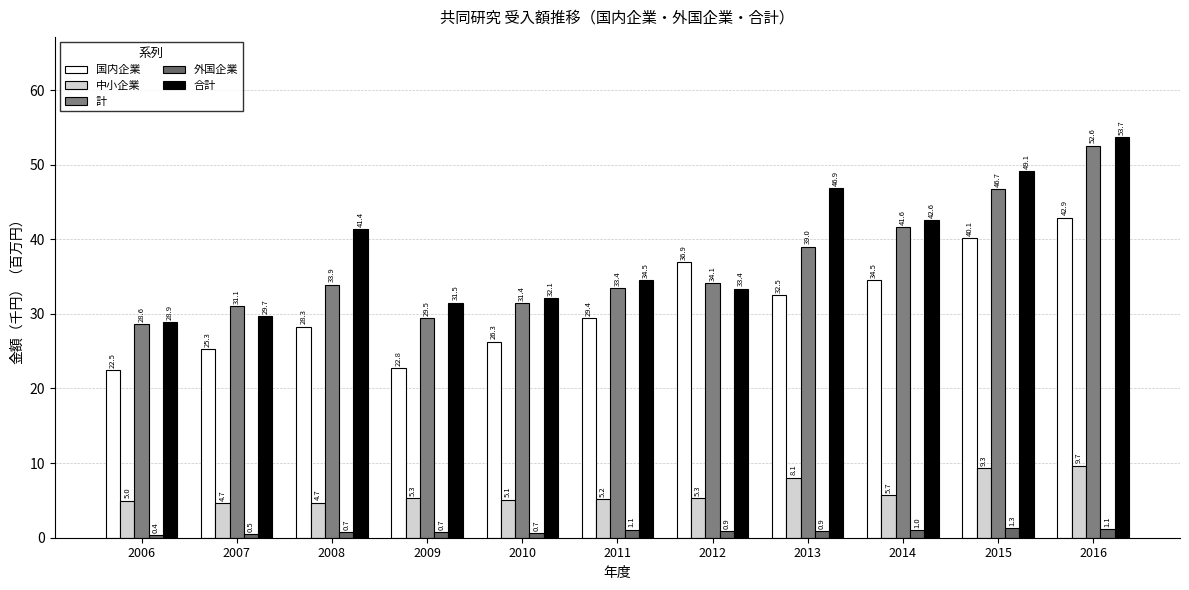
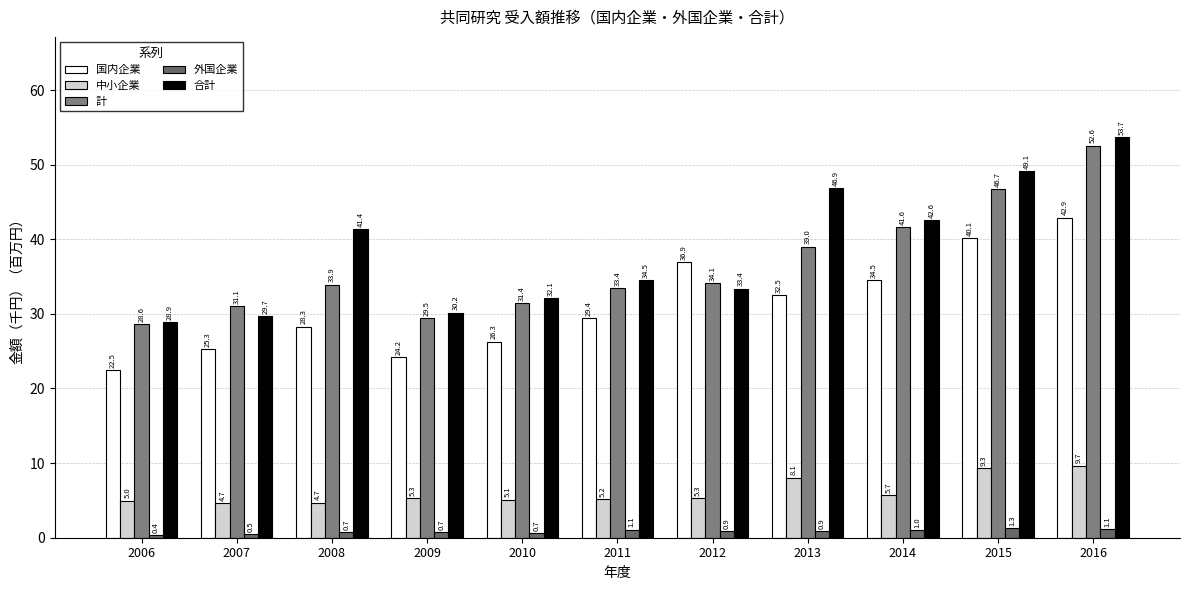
  {
    "国内企業": {
      "2006": 22.5,
      "2007": 25.3,
      "2008": 28.3,
-     "2009": 22.8,
+     "2009": 24.2,
      "2010": 26.3,
      "2011": 29.4,
      "2012": 36.9,
      "2013": 32.5,
      "2014": 34.5,
      "2015": 40.1,
      "2016": 42.9
    },
    "中小企業": {
      "2006": 5.0,
      "2007": 4.7,
      "2008": 4.7,
      "2009": 5.3,
      "2010": 5.1,
      "2011": 5.2,
      "2012": 5.3,
      "2013": 8.1,
      "2014": 5.7,
      "2015": 9.3,
      "2016": 9.7
    },
    "合計": {
      "2006": 28.9,
      "2007": 29.7,
      "2008": 41.4,
-     "2009": 31.5,
+     "2009": 30.2,
      "2010": 32.1,
      "2011": 34.5,
      "2012": 33.4,
      "2013": 46.9,
      "2014": 42.6,
      "2015": 49.1,
      "2016": 53.7
    }
  }
